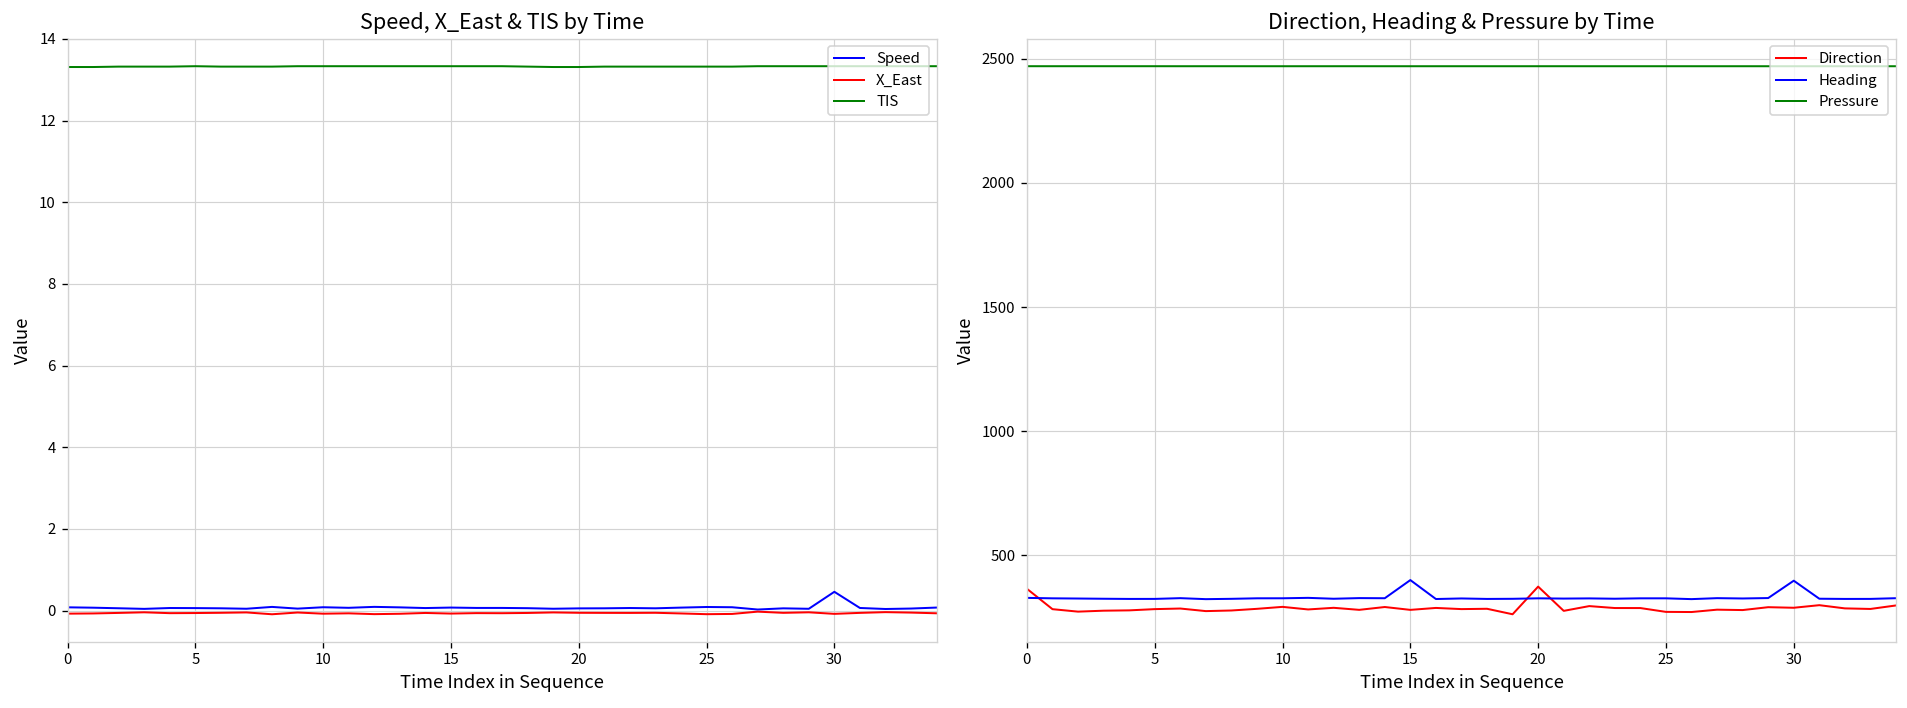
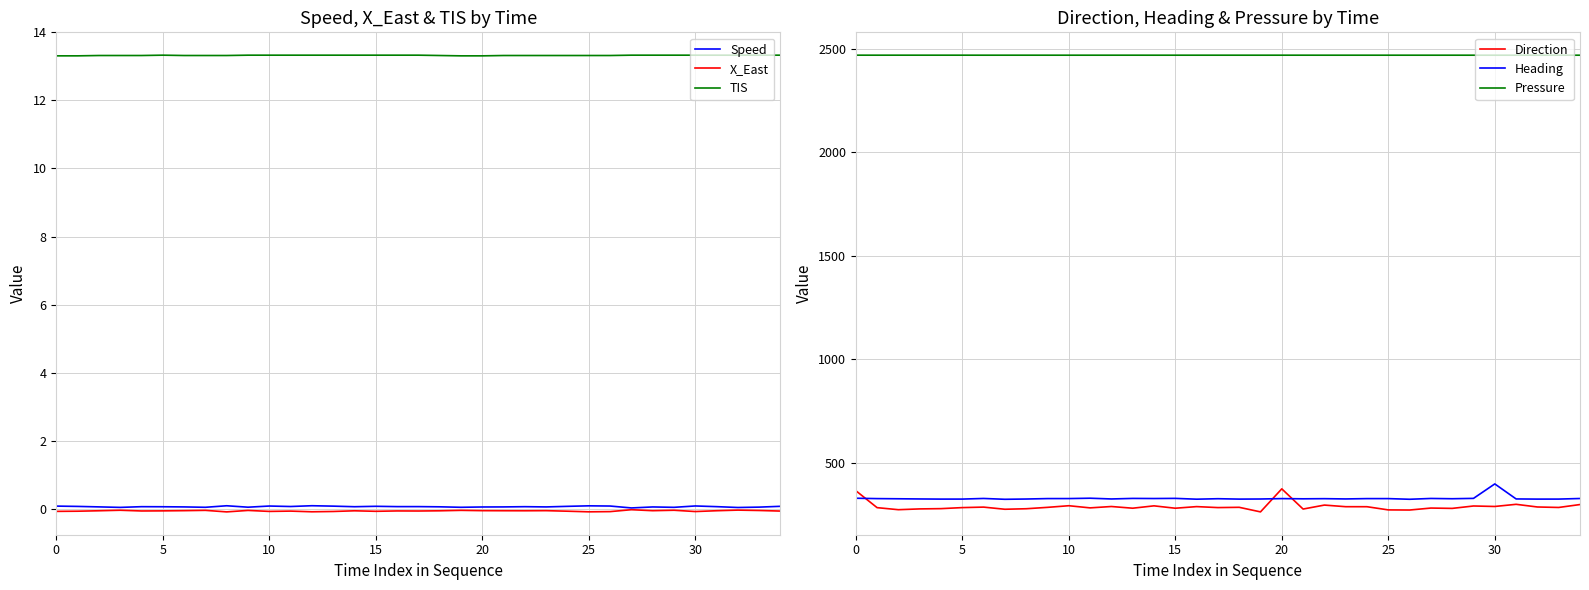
  {
    "Speed, X_East & TIS by Time": {
      "Speed": {
        "0": 0.1,
        "5": 0.1,
        "10": 0.1,
        "15": 0.1,
        "20": 0.1,
        "25": 0.1,
-       "30": 0.5
+       "30": 0.1
      },
      "X_East": {
        "0": -0.1,
        "5": -0.1,
        "10": -0.1,
        "15": -0.1,
        "20": -0.1,
        "25": -0.1,
        "30": -0.1
      },
      "TIS": {
        "0": 13.3,
        "5": 13.3,
        "10": 13.3,
        "15": 13.3,
        "20": 13.3,
        "25": 13.3
      }
    },
    "Direction, Heading & Pressure by Time": {
      "Direction": {
        "0": 370,
        "5": 280,
        "10": 290,
        "15": 280,
        "20": 370,
        "25": 270,
        "30": 290
      },
      "Heading": {
        "0": 330,
        "5": 320,
        "10": 330,
-       "15": 400,
+       "15": 330,
        "20": 330,
        "25": 330,
        "30": 400
      },
      "Pressure": {
        "0": 2470,
        "5": 2470,
        "10": 2470,
        "15": 2470,
        "20": 2470,
        "25": 2470
      }
    }
  }
